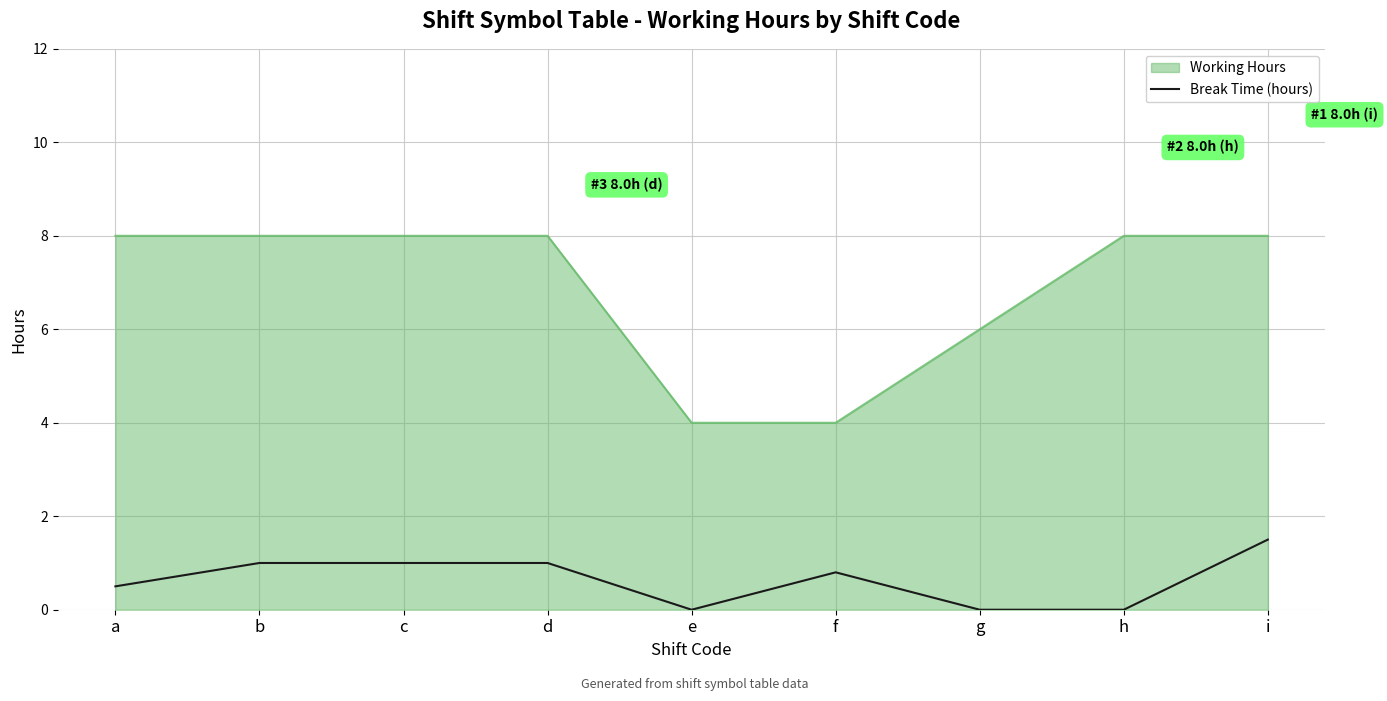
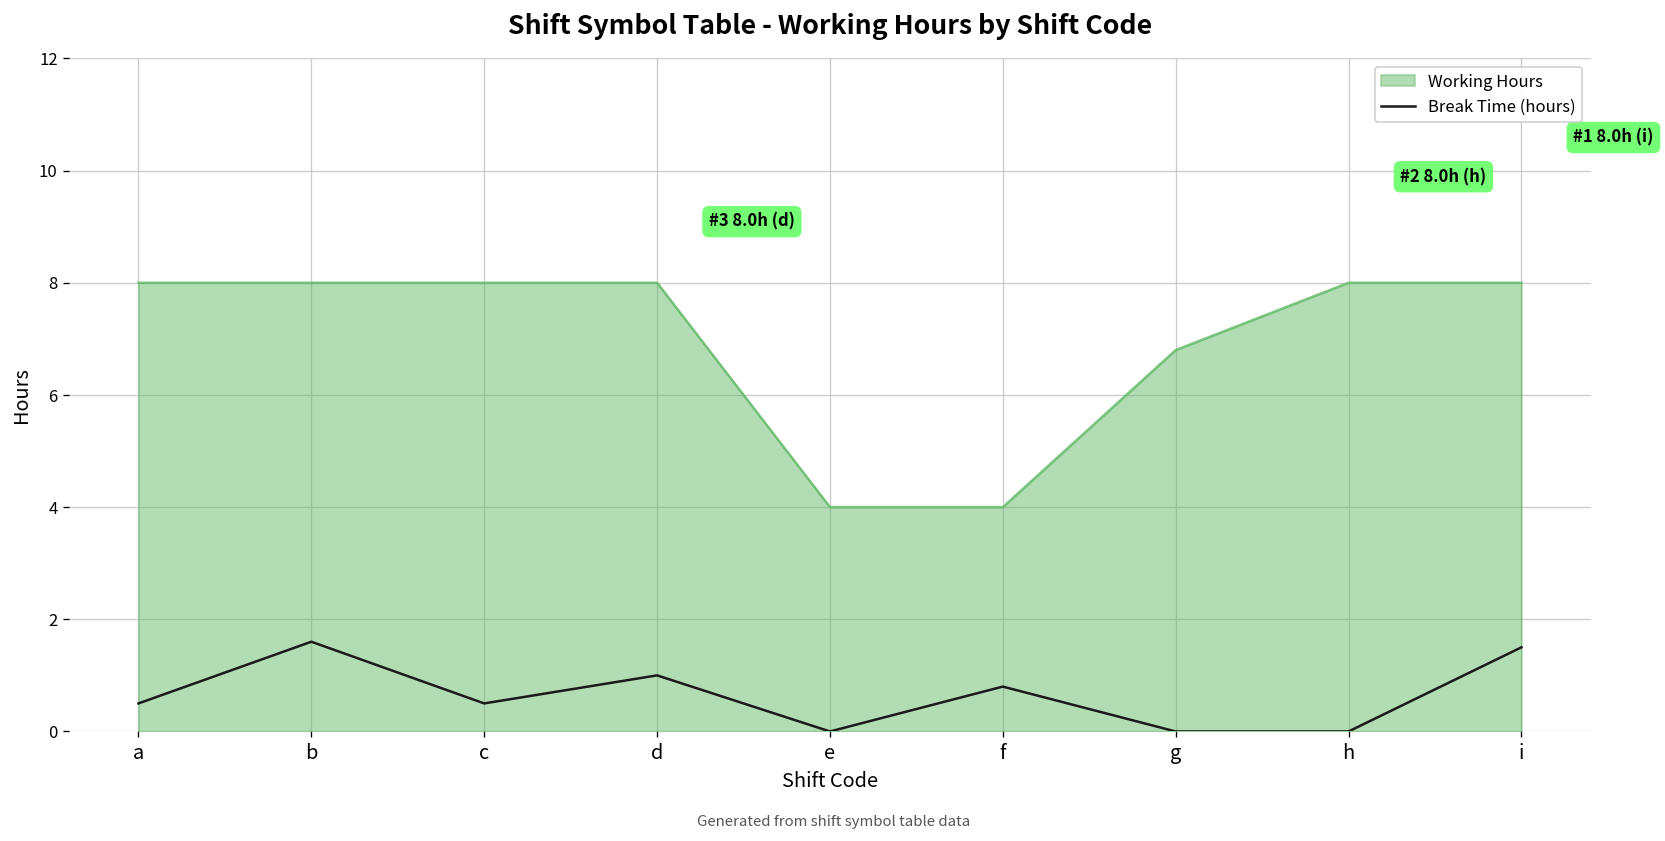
  {
    "Working Hours": {
      "a": 8.0,
      "b": 8.0,
      "c": 8.0,
      "d": 8.0,
      "e": 4.0,
      "f": 4.0,
-     "g": 6.0,
+     "g": 6.8,
      "h": 8.0,
      "i": 8.0
    },
    "Break Time (hours)": {
      "a": 0.5,
-     "b": 1.0,
-     "c": 1.0,
+     "b": 1.6,
+     "c": 0.5,
      "d": 1.0,
      "e": 0.0,
      "f": 0.8,
      "g": 0.0,
      "h": 0.0,
      "i": 1.5
    }
  }
